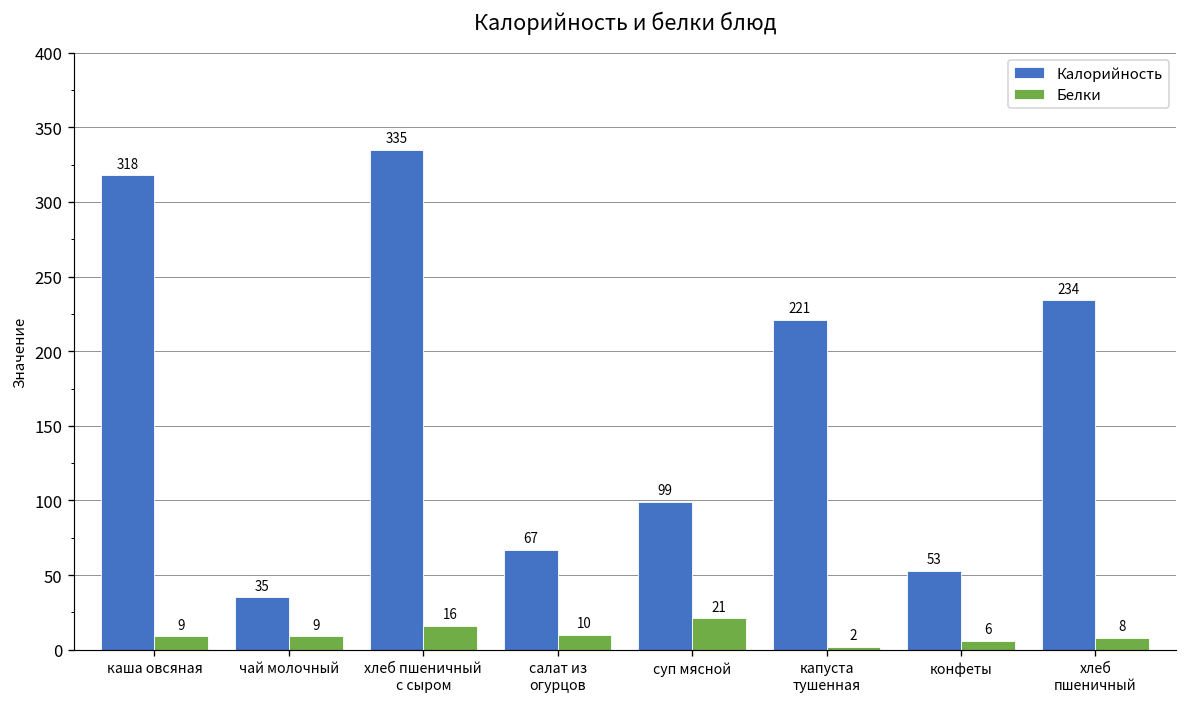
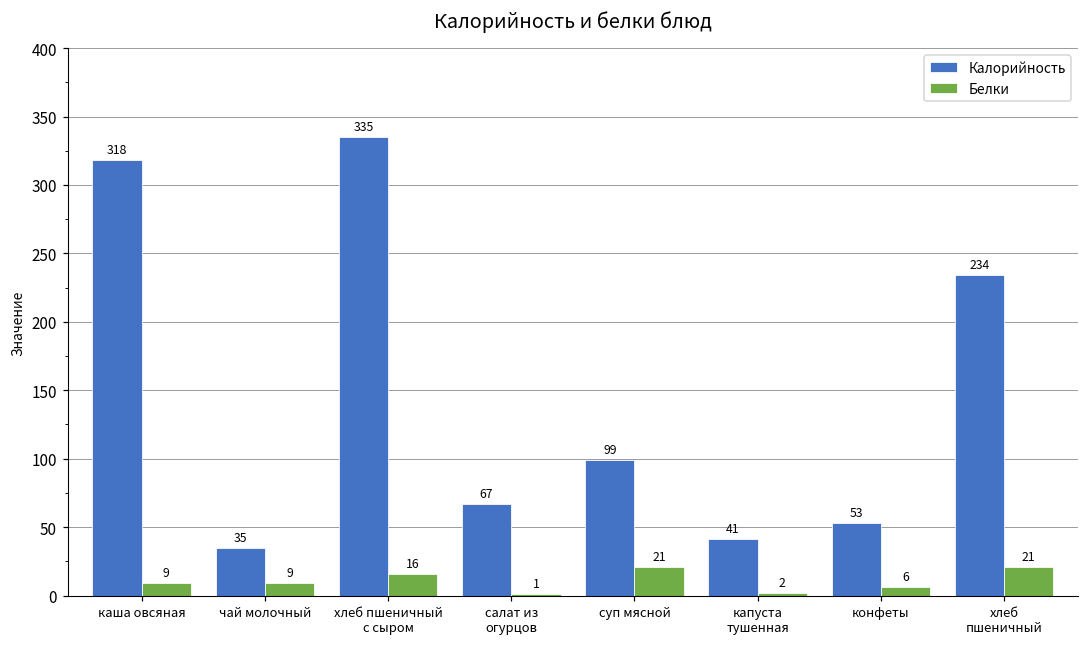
  {
    "Калорийность": {
      "каша овсяная": 318,
      "чай молочный": 35,
      "хлеб пшеничный с сыром": 335,
      "салат из огурцов": 67,
      "суп мясной": 99,
-     "капуста тушенная": 221,
+     "капуста тушенная": 41,
      "конфеты": 53,
      "хлеб пшеничный": 234
    },
    "Белки": {
      "каша овсяная": 9,
      "чай молочный": 9,
      "хлеб пшеничный с сыром": 16,
-     "салат из огурцов": 10,
+     "салат из огурцов": 1,
      "суп мясной": 21,
      "капуста тушенная": 2,
      "конфеты": 6,
-     "хлеб пшеничный": 8
+     "хлеб пшеничный": 21
    }
  }
